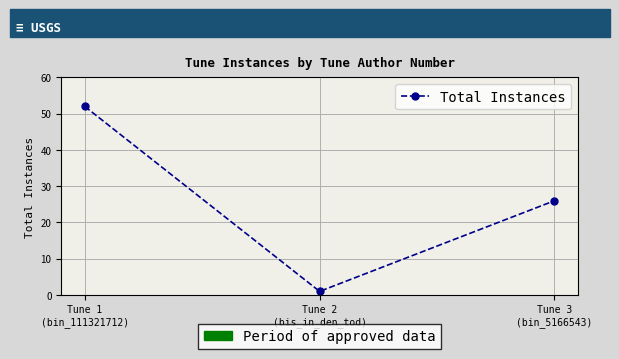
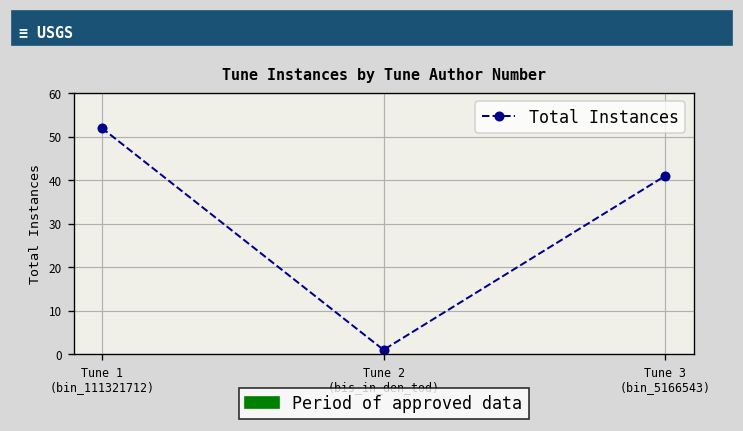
  {
    "Tune 1 (bin_111321712)": 52,
    "Tune 2 (bis_in_den_tod)": 1,
-   "Tune 3 (bin_5166543)": 26
+   "Tune 3 (bin_5166543)": 41
  }
